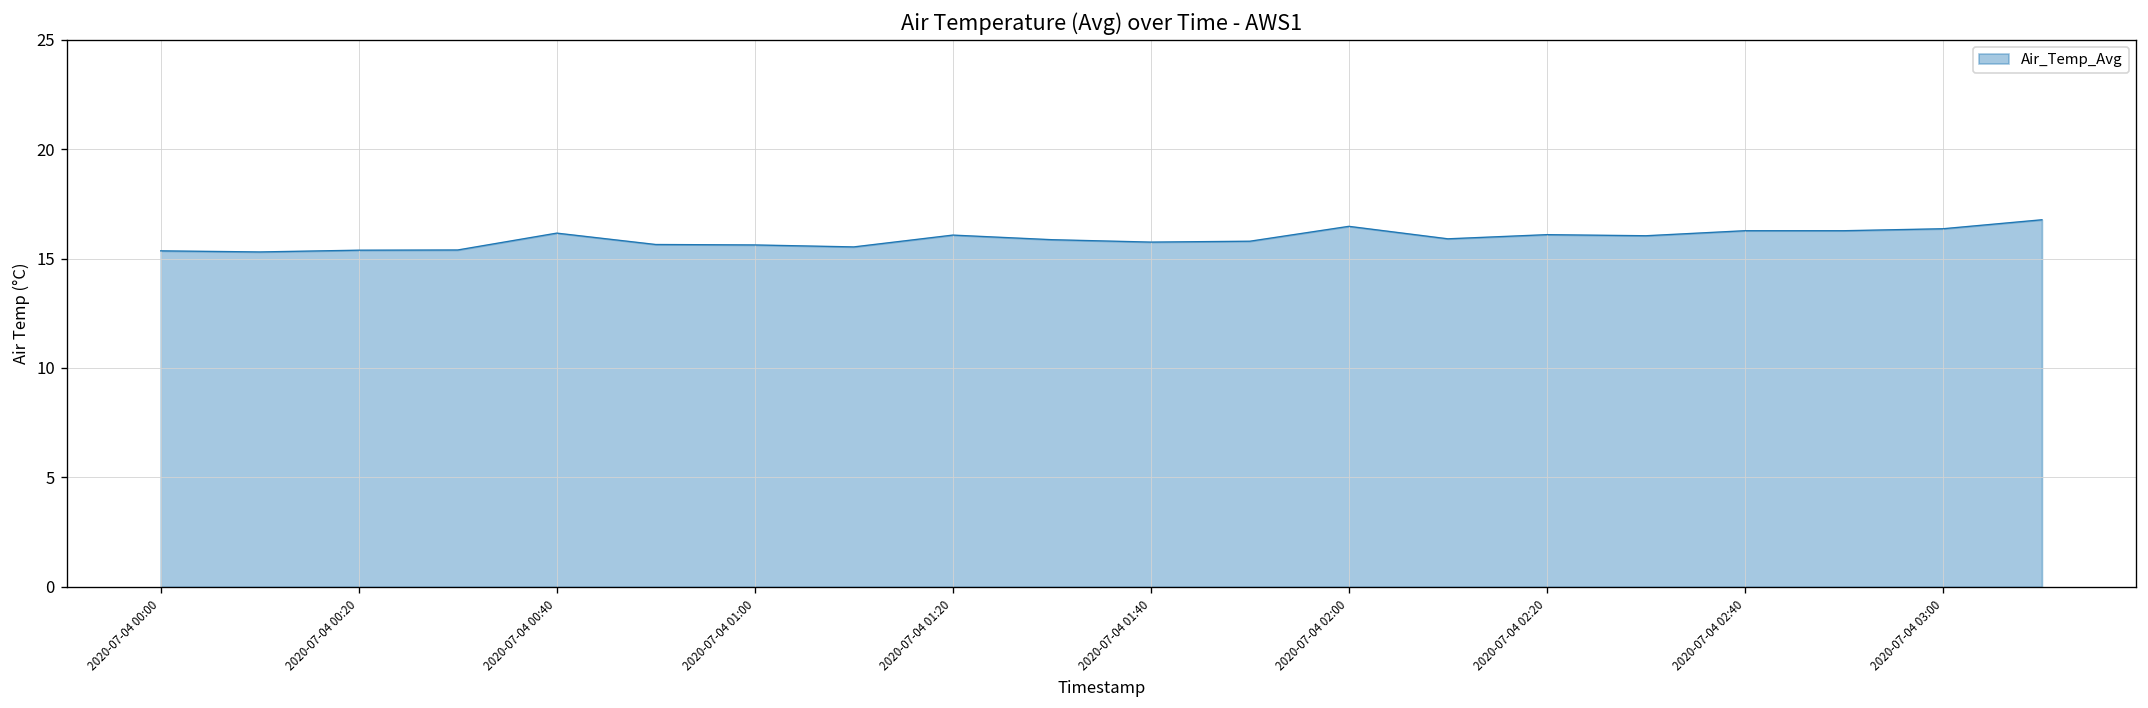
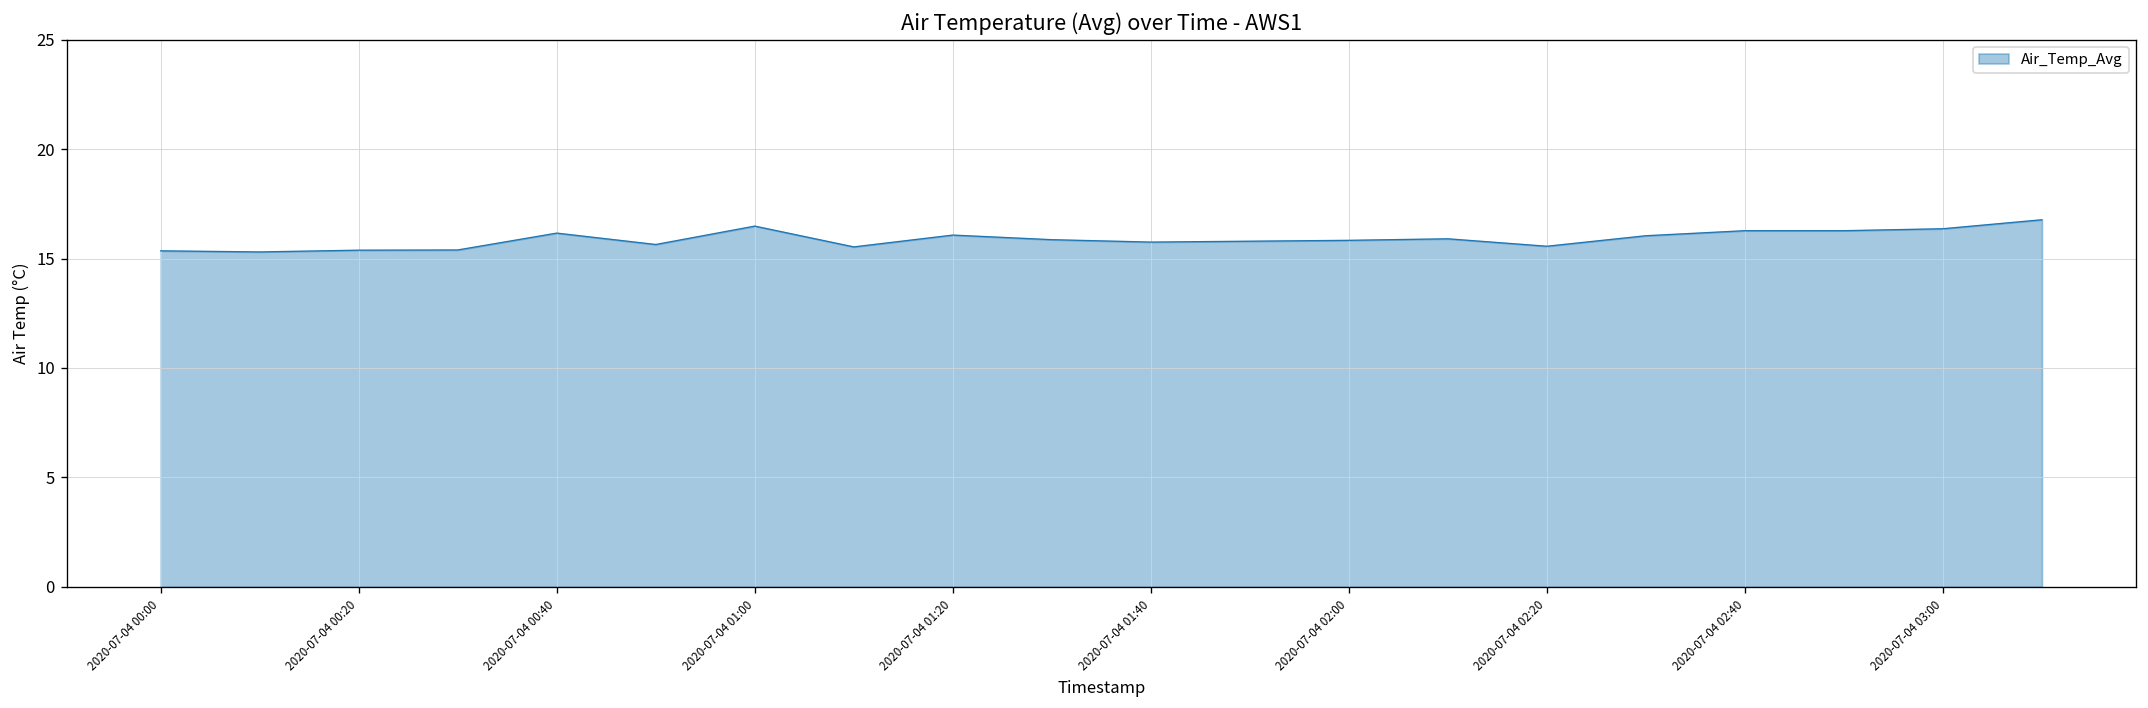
  {
    "2020-07-04 00:00": 15.4,
    "2020-07-04 00:20": 15.4,
    "2020-07-04 00:40": 16.2,
-   "2020-07-04 01:00": 15.6,
+   "2020-07-04 01:00": 16.5,
    "2020-07-04 01:20": 16.1,
    "2020-07-04 01:40": 15.8,
-   "2020-07-04 02:00": 16.5,
-   "2020-07-04 02:20": 16.1,
+   "2020-07-04 02:00": 15.8,
+   "2020-07-04 02:20": 15.6,
    "2020-07-04 02:40": 16.3
  }
